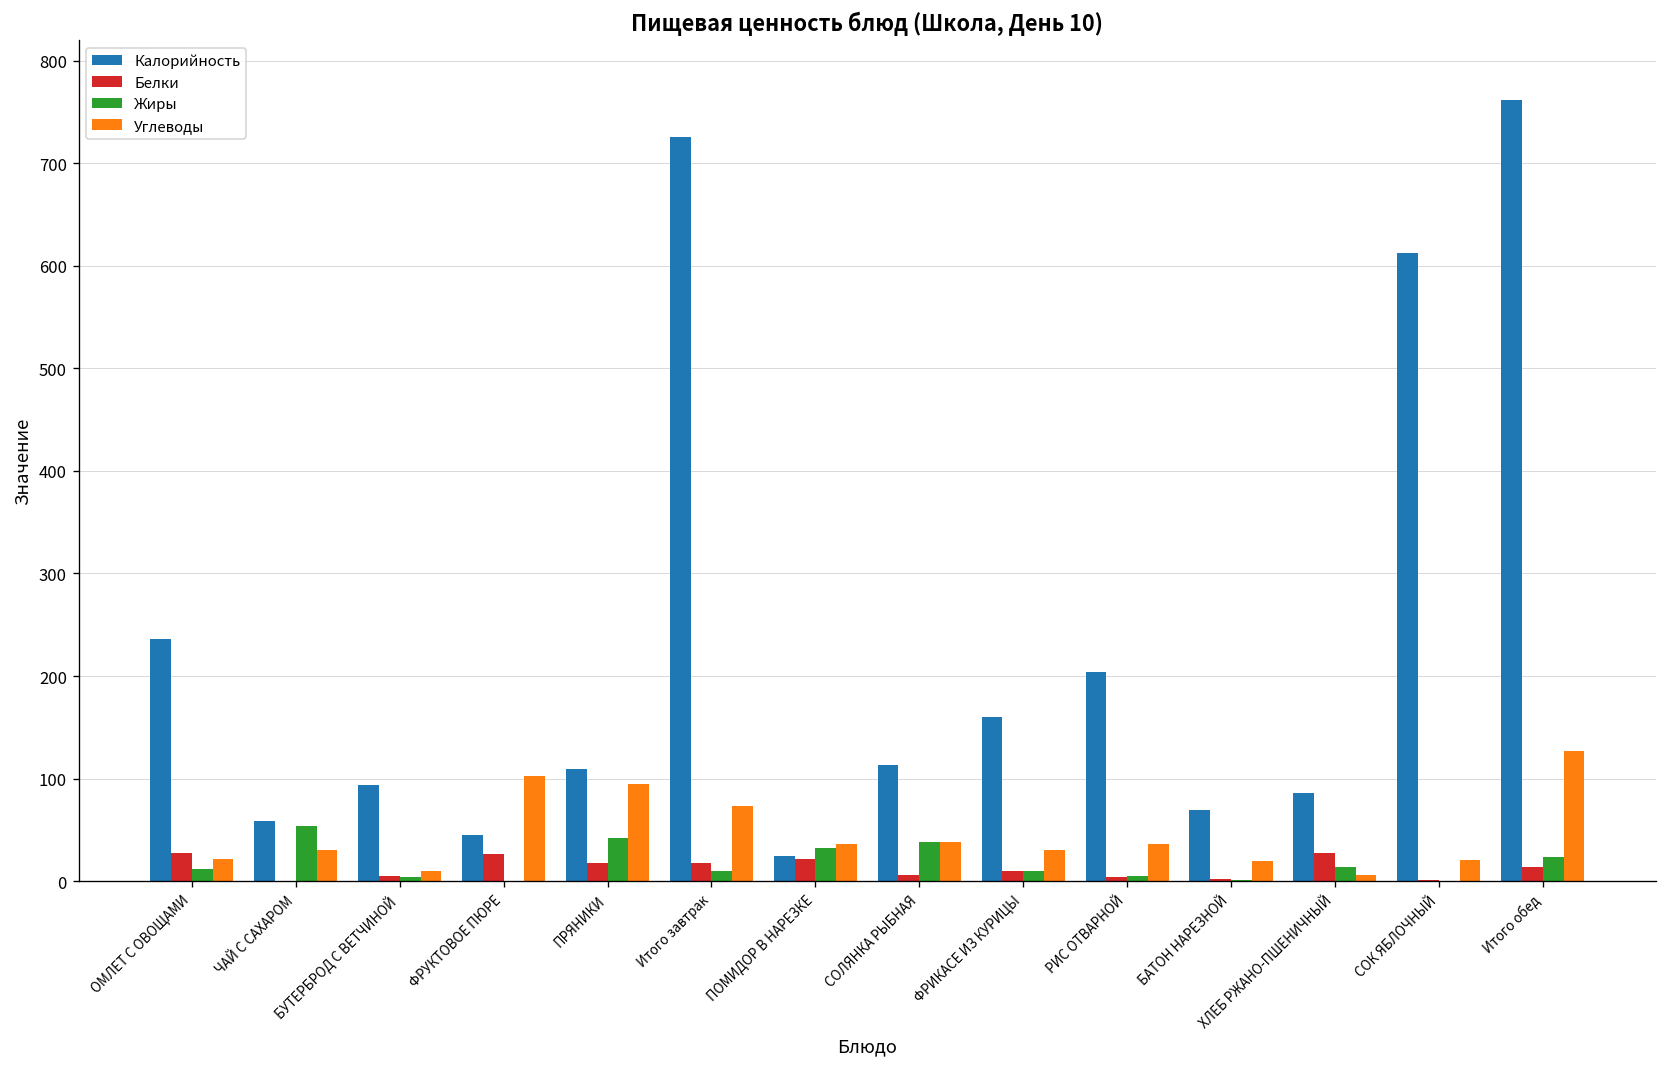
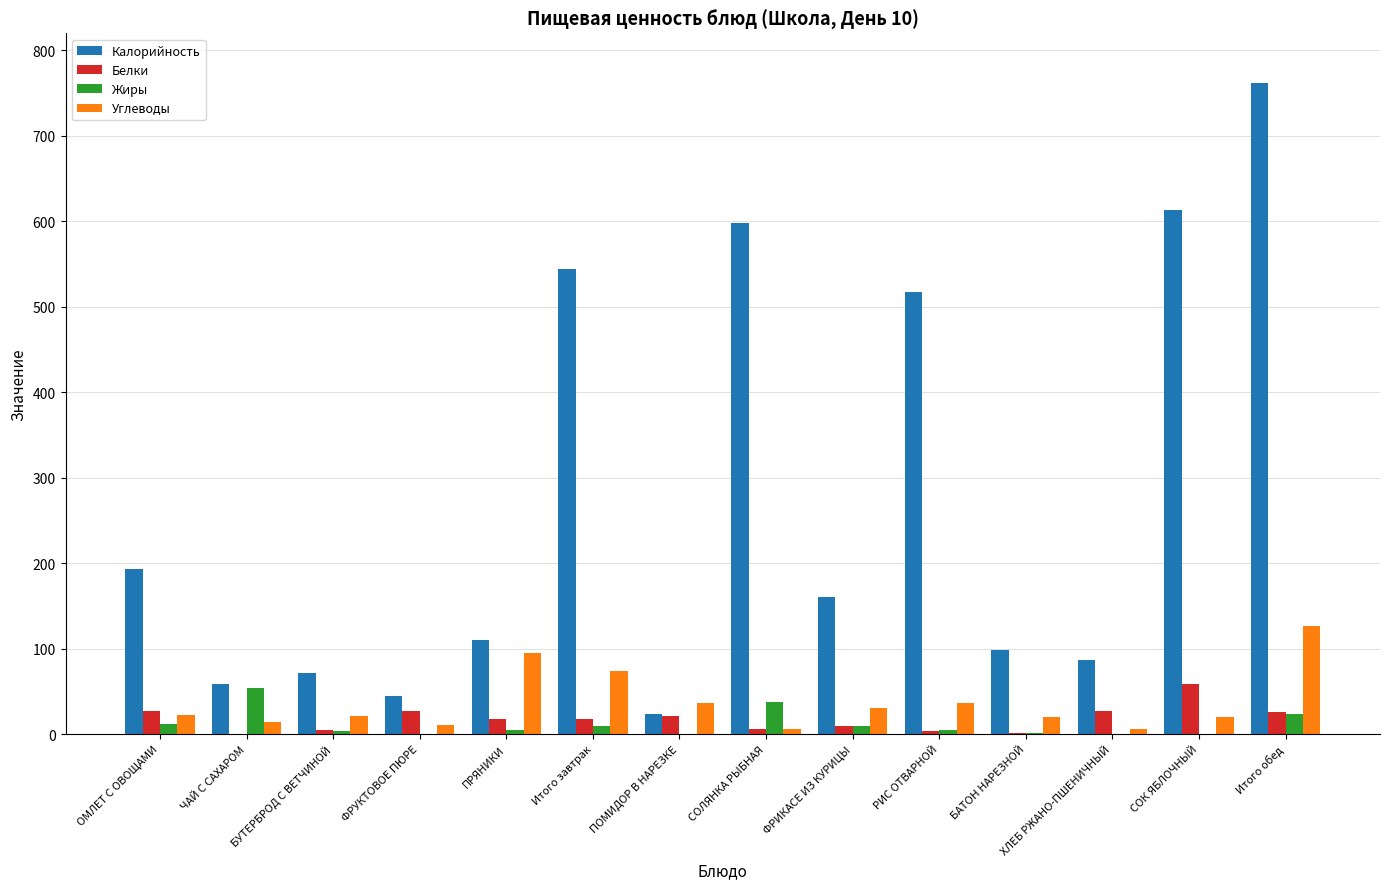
  {
    "Калорийность": {
-     "ОМЛЕТ С ОВОЩАМИ": 240,
+     "ОМЛЕТ С ОВОЩАМИ": 190,
      "ЧАЙ С САХАРОМ": 60,
-     "БУТЕРБРОД С ВЕТЧИНОЙ": 90,
+     "БУТЕРБРОД С ВЕТЧИНОЙ": 70,
      "ФРУКТОВОЕ ПЮРЕ": 50,
      "ПРЯНИКИ": 110,
-     "Итого завтрак": 730,
+     "Итого завтрак": 540,
      "ПОМИДОР В НАРЕЗКЕ": 20,
-     "СОЛЯНКА РЫБНАЯ": 110,
+     "СОЛЯНКА РЫБНАЯ": 600,
      "ФРИКАСЕ ИЗ КУРИЦЫ": 160,
-     "РИС ОТВАРНОЙ": 200,
-     "БАТОН НАРЕЗНОЙ": 70,
+     "РИС ОТВАРНОЙ": 520,
+     "БАТОН НАРЕЗНОЙ": 100,
      "ХЛЕБ РЖАНО-ПШЕНИЧНЫЙ": 90,
      "СОК ЯБЛОЧНЫЙ": 610,
      "Итого обед": 760
    },
    "Белки": {
      "ОМЛЕТ С ОВОЩАМИ": 30,
      "БУТЕРБРОД С ВЕТЧИНОЙ": 0,
      "ФРУКТОВОЕ ПЮРЕ": 30,
      "ПРЯНИКИ": 20,
      "Итого завтрак": 20,
      "ПОМИДОР В НАРЕЗКЕ": 20,
      "СОЛЯНКА РЫБНАЯ": 10,
      "ФРИКАСЕ ИЗ КУРИЦЫ": 10,
      "РИС ОТВАРНОЙ": 0,
      "ХЛЕБ РЖАНО-ПШЕНИЧНЫЙ": 30,
-     "СОК ЯБЛОЧНЫЙ": 0,
-     "Итого обед": 10
+     "СОК ЯБЛОЧНЫЙ": 60,
+     "Итого обед": 30
    },
    "Жиры": {
      "ОМЛЕТ С ОВОЩАМИ": 10,
      "ЧАЙ С САХАРОМ": 50,
      "БУТЕРБРОД С ВЕТЧИНОЙ": 0,
      "ФРУКТОВОЕ ПЮРЕ": 0,
-     "ПРЯНИКИ": 40,
+     "ПРЯНИКИ": 0,
      "Итого завтрак": 10,
-     "ПОМИДОР В НАРЕЗКЕ": 30,
+     "ПОМИДОР В НАРЕЗКЕ": 0,
      "СОЛЯНКА РЫБНАЯ": 40,
      "ФРИКАСЕ ИЗ КУРИЦЫ": 10,
      "РИС ОТВАРНОЙ": 0,
-     "ХЛЕБ РЖАНО-ПШЕНИЧНЫЙ": 10,
+     "ХЛЕБ РЖАНО-ПШЕНИЧНЫЙ": 0,
      "Итого обед": 20
    },
    "Углеводы": {
      "ОМЛЕТ С ОВОЩАМИ": 20,
-     "ЧАЙ С САХАРОМ": 30,
-     "БУТЕРБРОД С ВЕТЧИНОЙ": 10,
-     "ФРУКТОВОЕ ПЮРЕ": 100,
+     "ЧАЙ С САХАРОМ": 10,
+     "БУТЕРБРОД С ВЕТЧИНОЙ": 20,
+     "ФРУКТОВОЕ ПЮРЕ": 10,
      "ПРЯНИКИ": 90,
      "Итого завтрак": 70,
      "ПОМИДОР В НАРЕЗКЕ": 40,
-     "СОЛЯНКА РЫБНАЯ": 40,
+     "СОЛЯНКА РЫБНАЯ": 10,
      "ФРИКАСЕ ИЗ КУРИЦЫ": 30,
      "РИС ОТВАРНОЙ": 40,
      "БАТОН НАРЕЗНОЙ": 20,
      "ХЛЕБ РЖАНО-ПШЕНИЧНЫЙ": 10,
      "СОК ЯБЛОЧНЫЙ": 20,
      "Итого обед": 130
    }
  }
